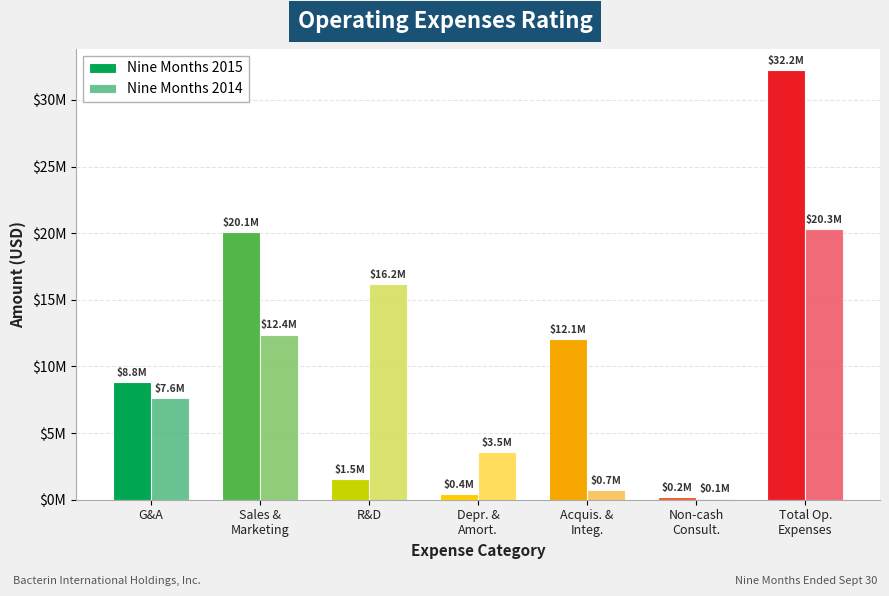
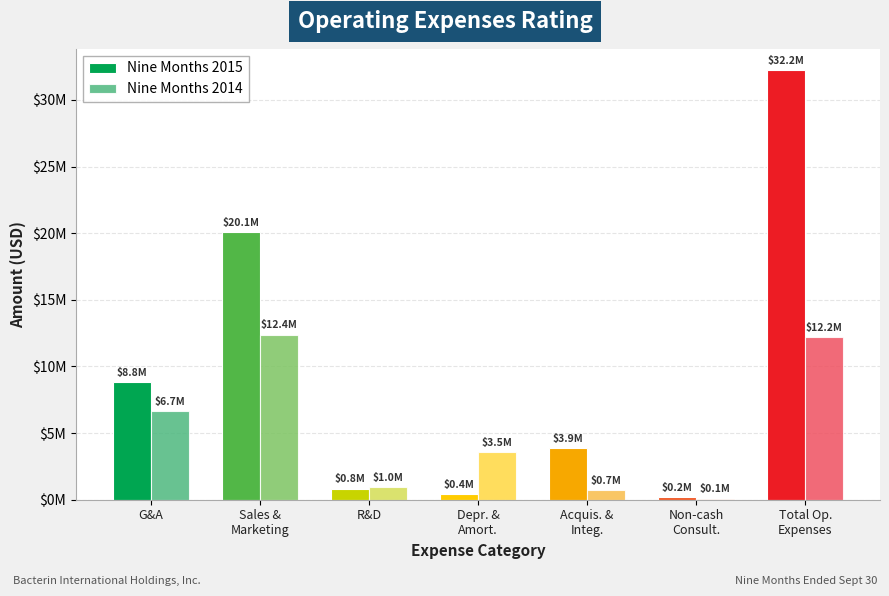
  {
    "Nine Months 2015": {
      "G&A": "$8.8M",
      "Sales & Marketing": "$20.1M",
-     "R&D": "$1.5M",
+     "R&D": "$0.8M",
      "Depr. & Amort.": "$0.4M",
-     "Acquis. & Integ.": "$12.1M",
+     "Acquis. & Integ.": "$3.9M",
      "Non-cash Consult.": "$0.2M",
      "Total Op. Expenses": "$32.2M"
    },
    "Nine Months 2014": {
-     "G&A": "$7.6M",
+     "G&A": "$6.7M",
      "Sales & Marketing": "$12.4M",
-     "R&D": "$16.2M",
+     "R&D": "$1.0M",
      "Depr. & Amort.": "$3.5M",
      "Acquis. & Integ.": "$0.7M",
      "Non-cash Consult.": "$0.1M",
-     "Total Op. Expenses": "$20.3M"
+     "Total Op. Expenses": "$12.2M"
    }
  }
